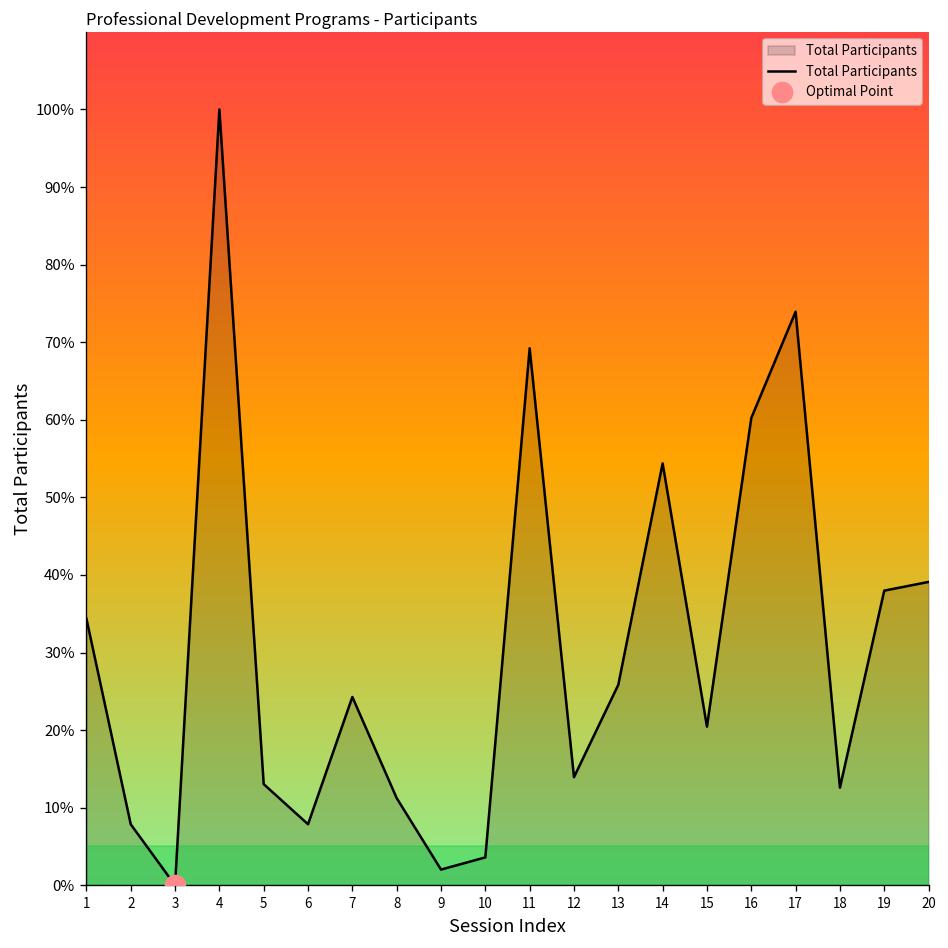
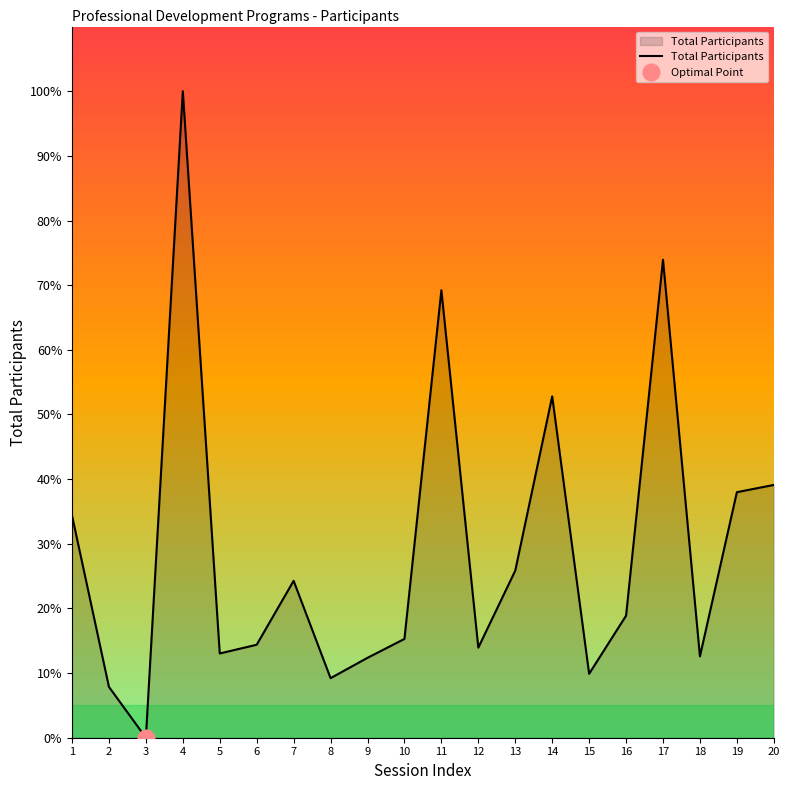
  {
    "Total Participants": {
      "1": "34%",
      "2": "8%",
      "4": "100%",
      "5": "13%",
-     "6": "8%",
+     "6": "14%",
      "7": "24%",
-     "8": "11%",
-     "9": "2%",
-     "10": "4%",
+     "8": "9%",
+     "9": "12%",
+     "10": "15%",
      "11": "69%",
      "12": "14%",
      "13": "26%",
-     "14": "54%",
-     "15": "20%",
-     "16": "60%",
+     "14": "53%",
+     "15": "10%",
+     "16": "19%",
      "17": "74%",
      "18": "13%",
      "19": "38%",
      "20": "39%"
    }
  }
